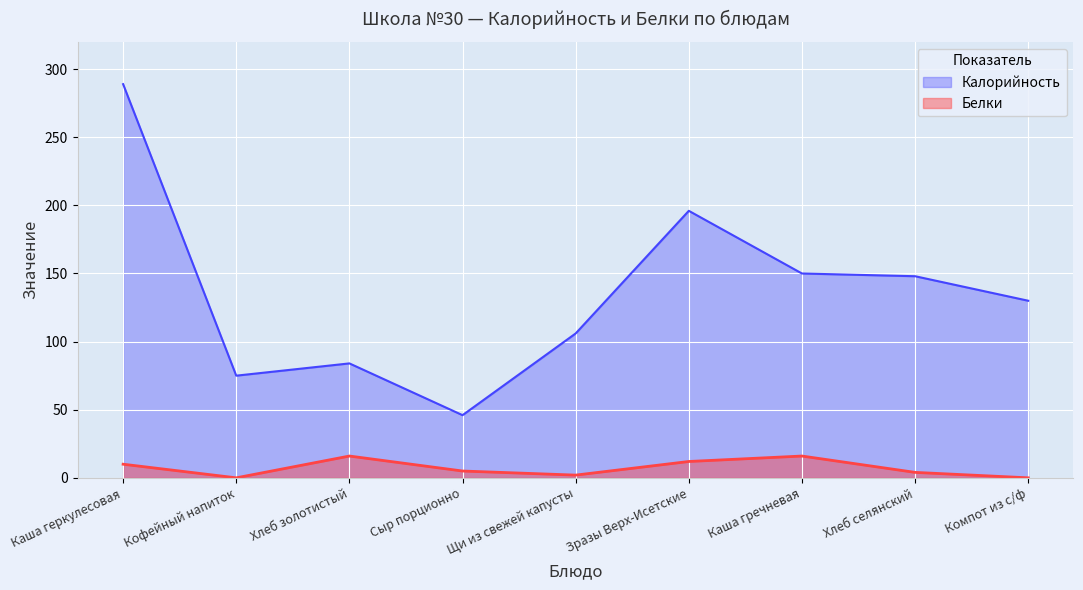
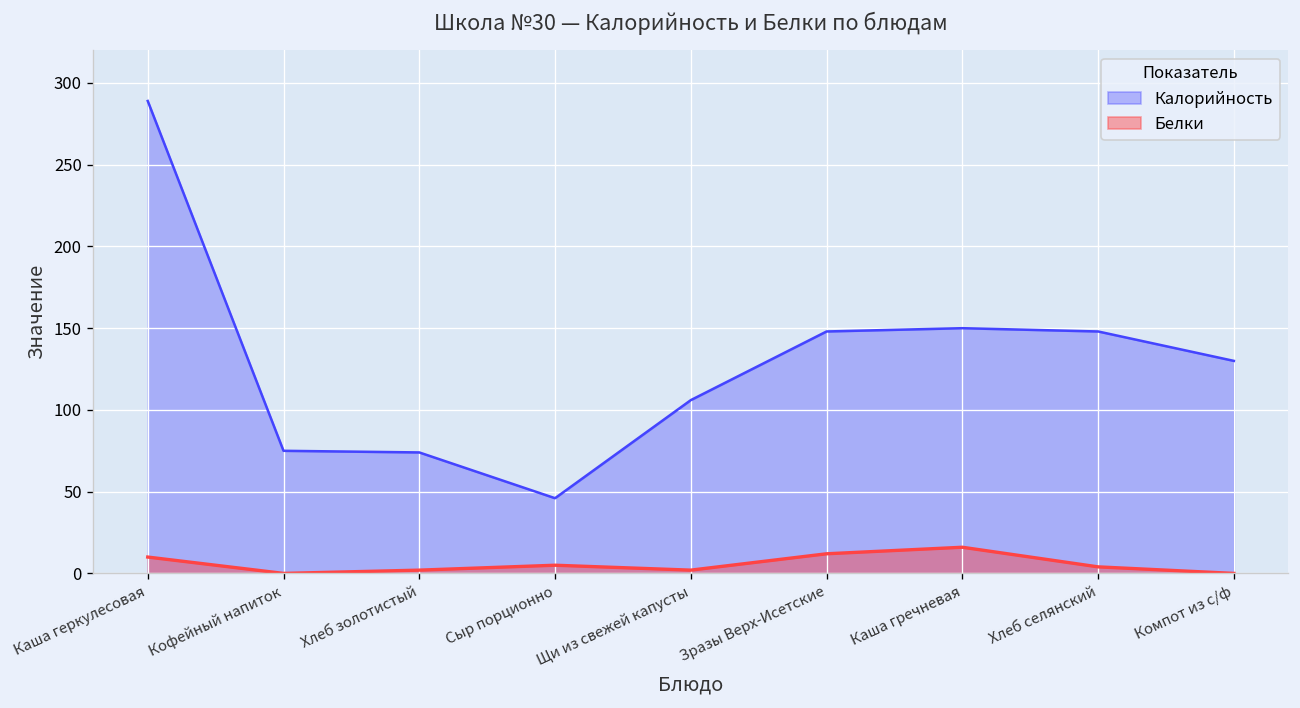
  {
    "Калорийность": {
      "Каша геркулесовая": 289,
      "Кофейный напиток": 75,
-     "Хлеб золотистый": 84,
+     "Хлеб золотистый": 74,
      "Сыр порционно": 46,
      "Щи из свежей капусты": 106,
-     "Зразы Верх-Исетские": 196,
+     "Зразы Верх-Исетские": 148,
      "Каша гречневая": 150,
      "Хлеб селянский": 148,
      "Компот из с/ф": 130
    },
    "Белки": {
      "Каша геркулесовая": 10,
      "Кофейный напиток": 0,
-     "Хлеб золотистый": 16,
+     "Хлеб золотистый": 2,
      "Сыр порционно": 5,
      "Щи из свежей капусты": 2,
      "Зразы Верх-Исетские": 12,
      "Каша гречневая": 16,
      "Хлеб селянский": 4,
      "Компот из с/ф": 0
    }
  }
